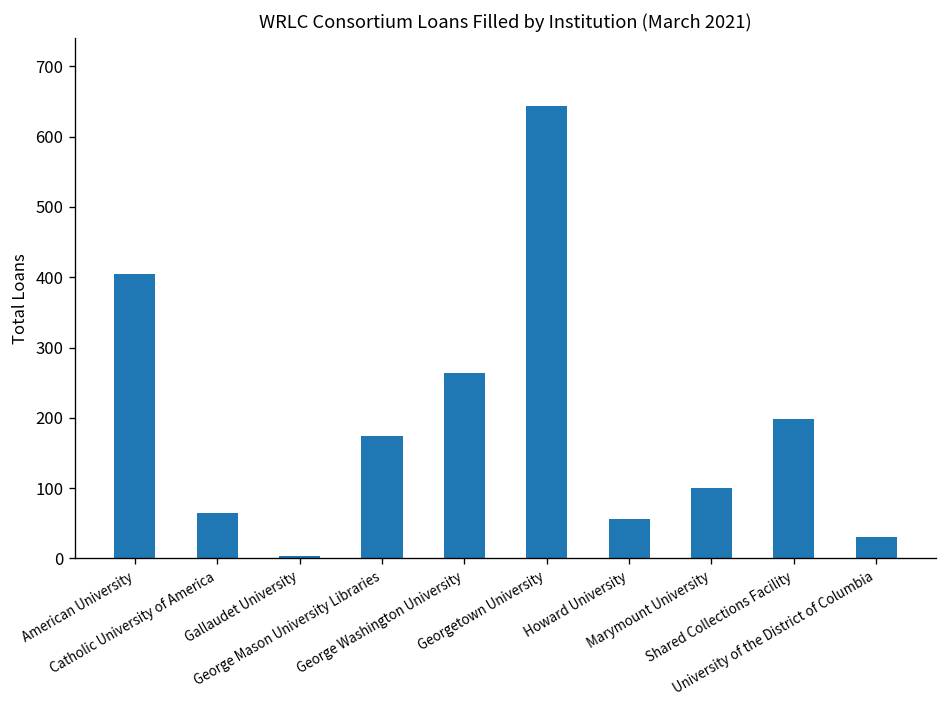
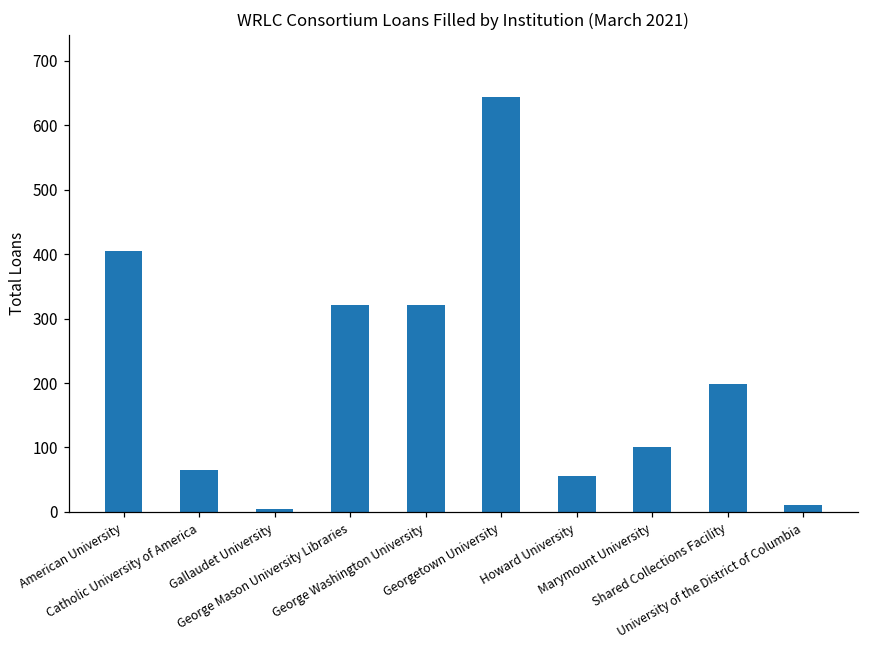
  {
    "American University": 400,
    "Catholic University of America": 60,
-   "George Mason University Libraries": 170,
-   "George Washington University": 260,
+   "George Mason University Libraries": 320,
+   "George Washington University": 320,
    "Georgetown University": 640,
    "Howard University": 60,
    "Marymount University": 100,
    "Shared Collections Facility": 200,
-   "University of the District of Columbia": 30
+   "University of the District of Columbia": 10
  }
